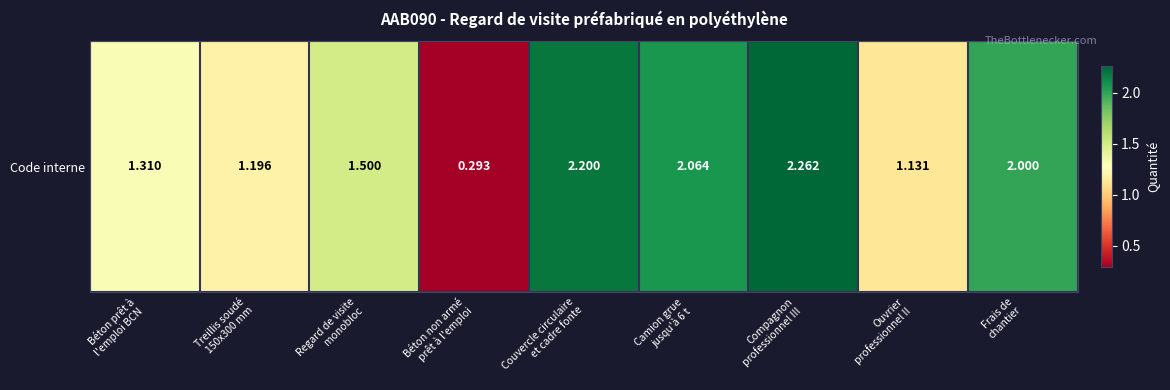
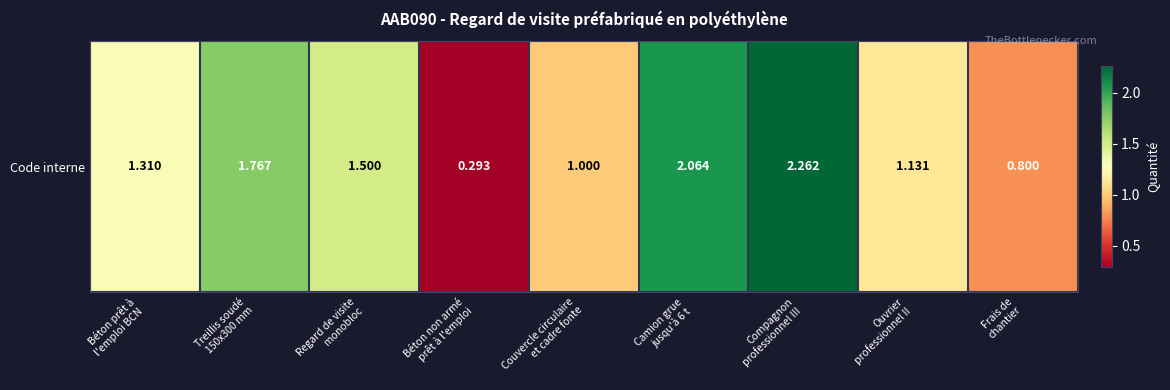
  {
    "Code interne": {
      "Béton prêt à l'emploi BCN": 1.310,
-     "Treillis soudé 150x300 mm": 1.196,
+     "Treillis soudé 150x300 mm": 1.767,
      "Regard de visite monobloc": 1.500,
      "Béton non armé prêt à l'emploi": 0.293,
-     "Couvercle circulaire et cadre fonte": 2.200,
+     "Couvercle circulaire et cadre fonte": 1.000,
      "Camion grue jusqu'à 6 t": 2.064,
      "Compagnon professionnel III": 2.262,
      "Ouvrier professionnel II": 1.131,
-     "Frais de chantier": 2.000
+     "Frais de chantier": 0.800
    }
  }
